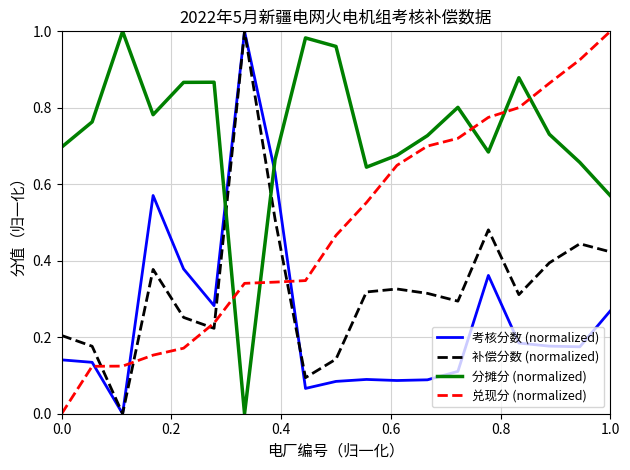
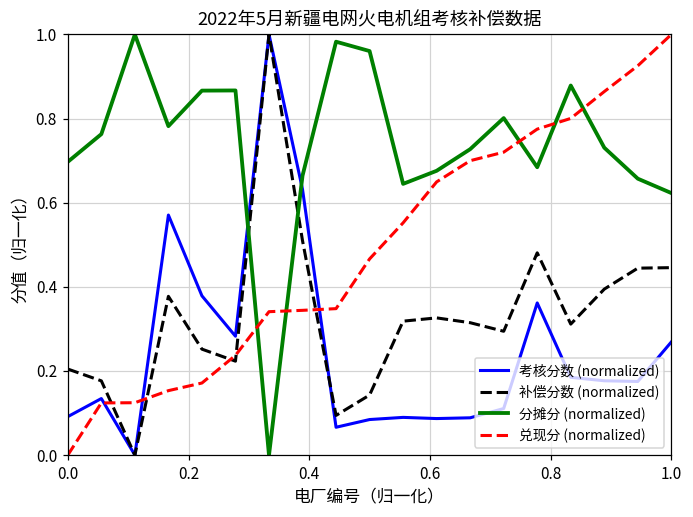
  {
    "考核分数 (normalized)": {
-     "0.0": 0.14,
+     "0.0": 0.09,
      "1.0": 0.27
    },
    "补偿分数 (normalized)": {
      "0.0": 0.20,
-     "1.0": 0.42
+     "1.0": 0.45
    },
    "分摊分 (normalized)": {
      "0.0": 0.70,
-     "1.0": 0.57
+     "1.0": 0.62
    },
    "兑现分 (normalized)": {
      "0.0": 0.00,
      "1.0": 1.00
    }
  }
